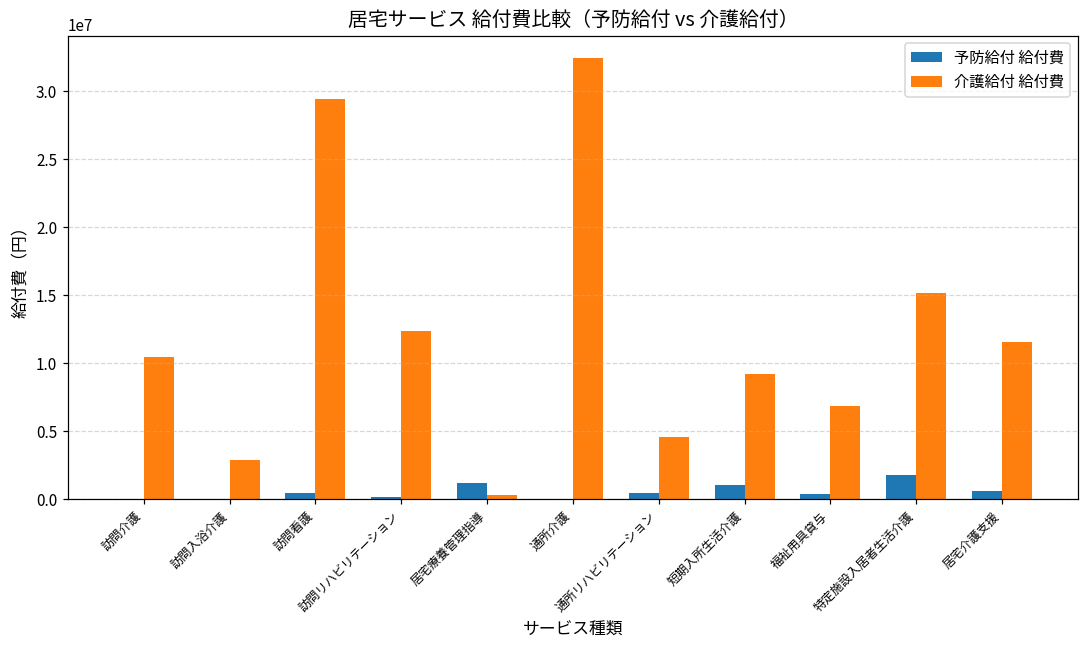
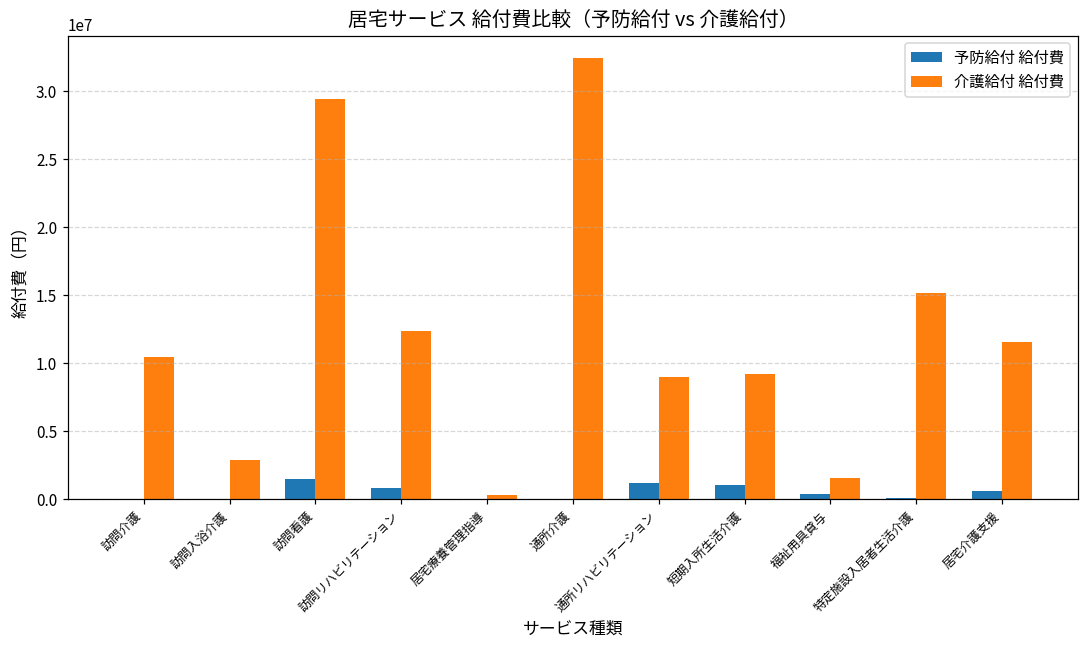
  {
    "予防給付 給付費": {
      "訪問介護": 0,
      "訪問入浴介護": 0,
-     "訪問看護": 500000,
-     "訪問リハビリテーション": 100000,
-     "居宅療養管理指導": 1200000,
+     "訪問看護": 1500000,
+     "訪問リハビリテーション": 800000,
+     "居宅療養管理指導": 0,
      "通所介護": 0,
-     "通所リハビリテーション": 400000,
+     "通所リハビリテーション": 1100000,
      "短期入所生活介護": 1000000,
      "福祉用具貸与": 400000,
-     "特定施設入居者生活介護": 1800000,
+     "特定施設入居者生活介護": 100000,
      "居宅介護支援": 600000
    },
    "介護給付 給付費": {
      "訪問介護": 10400000,
      "訪問入浴介護": 2900000,
      "訪問看護": 29400000,
      "訪問リハビリテーション": 12300000,
      "居宅療養管理指導": 300000,
      "通所介護": 32500000,
-     "通所リハビリテーション": 4600000,
+     "通所リハビリテーション": 9000000,
      "短期入所生活介護": 9200000,
-     "福祉用具貸与": 6800000,
+     "福祉用具貸与": 1600000,
      "特定施設入居者生活介護": 15100000,
      "居宅介護支援": 11600000
    }
  }
